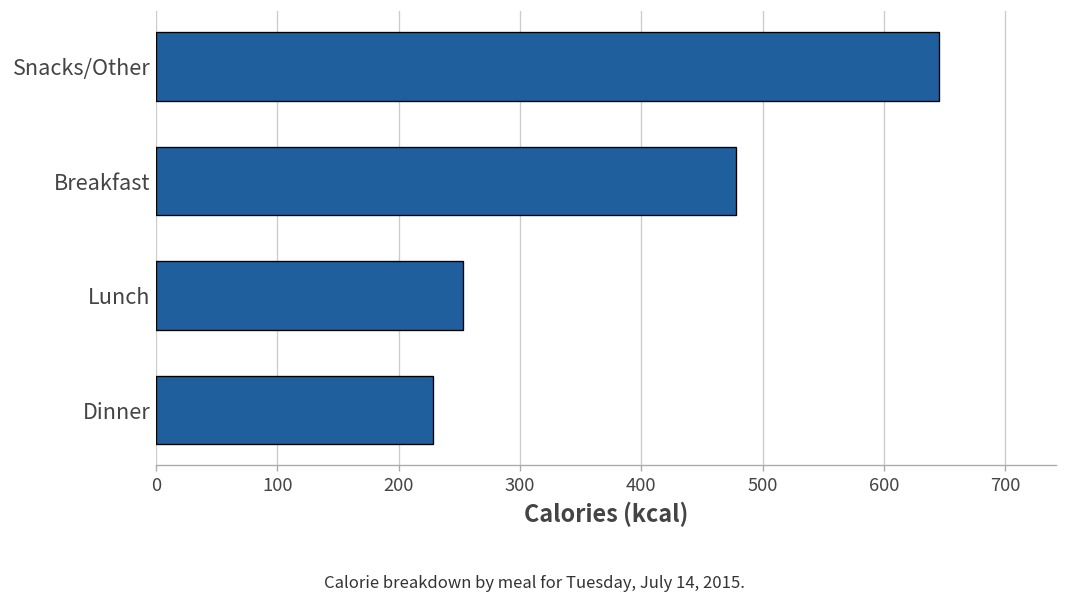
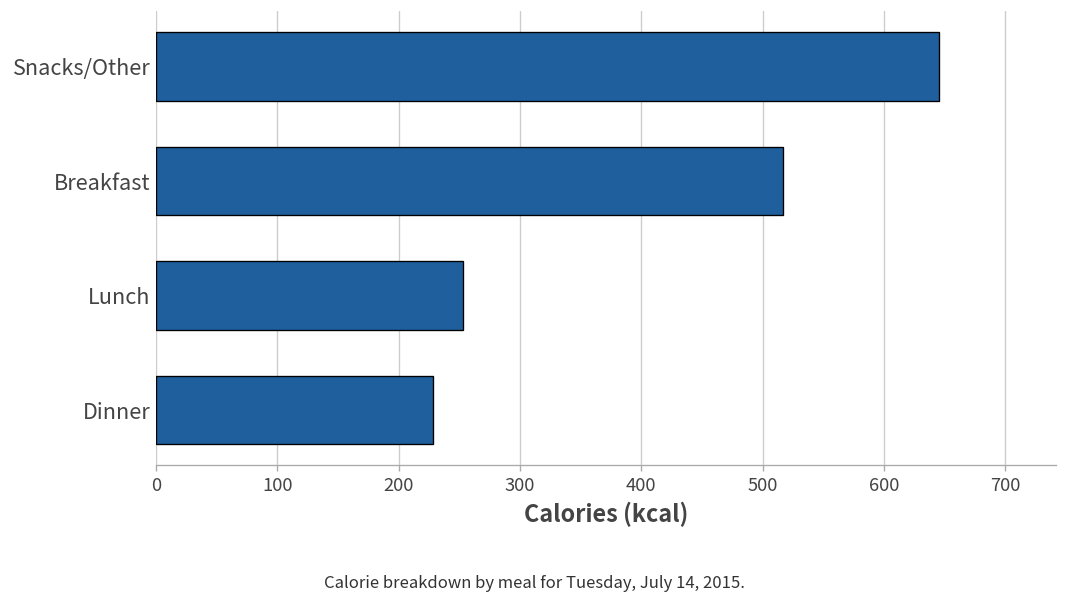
  {
    "Snacks/Other": 645,
-   "Breakfast": 478,
+   "Breakfast": 517,
    "Lunch": 253,
    "Dinner": 228
  }
